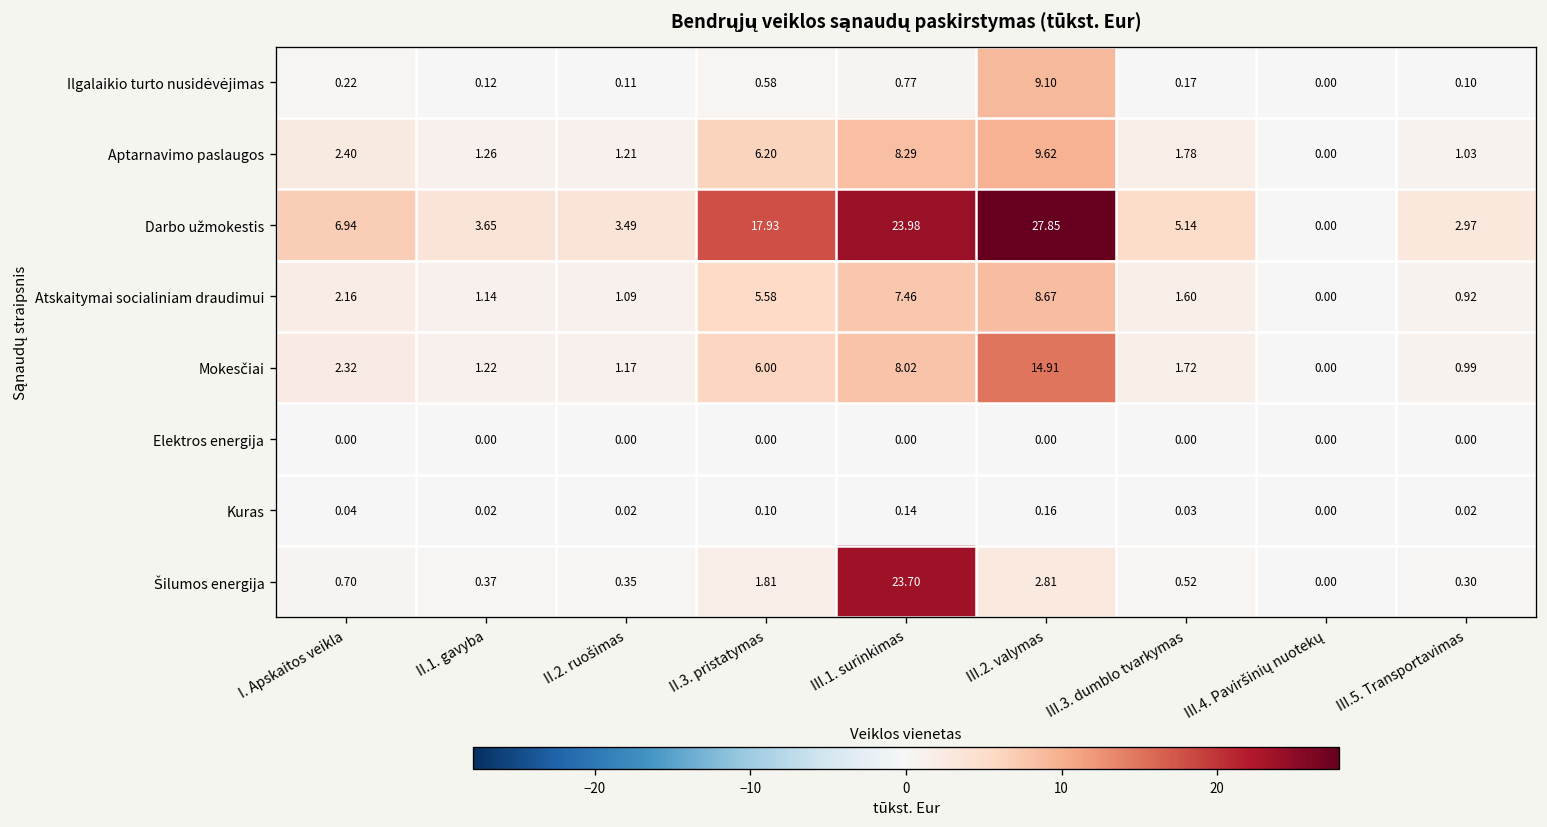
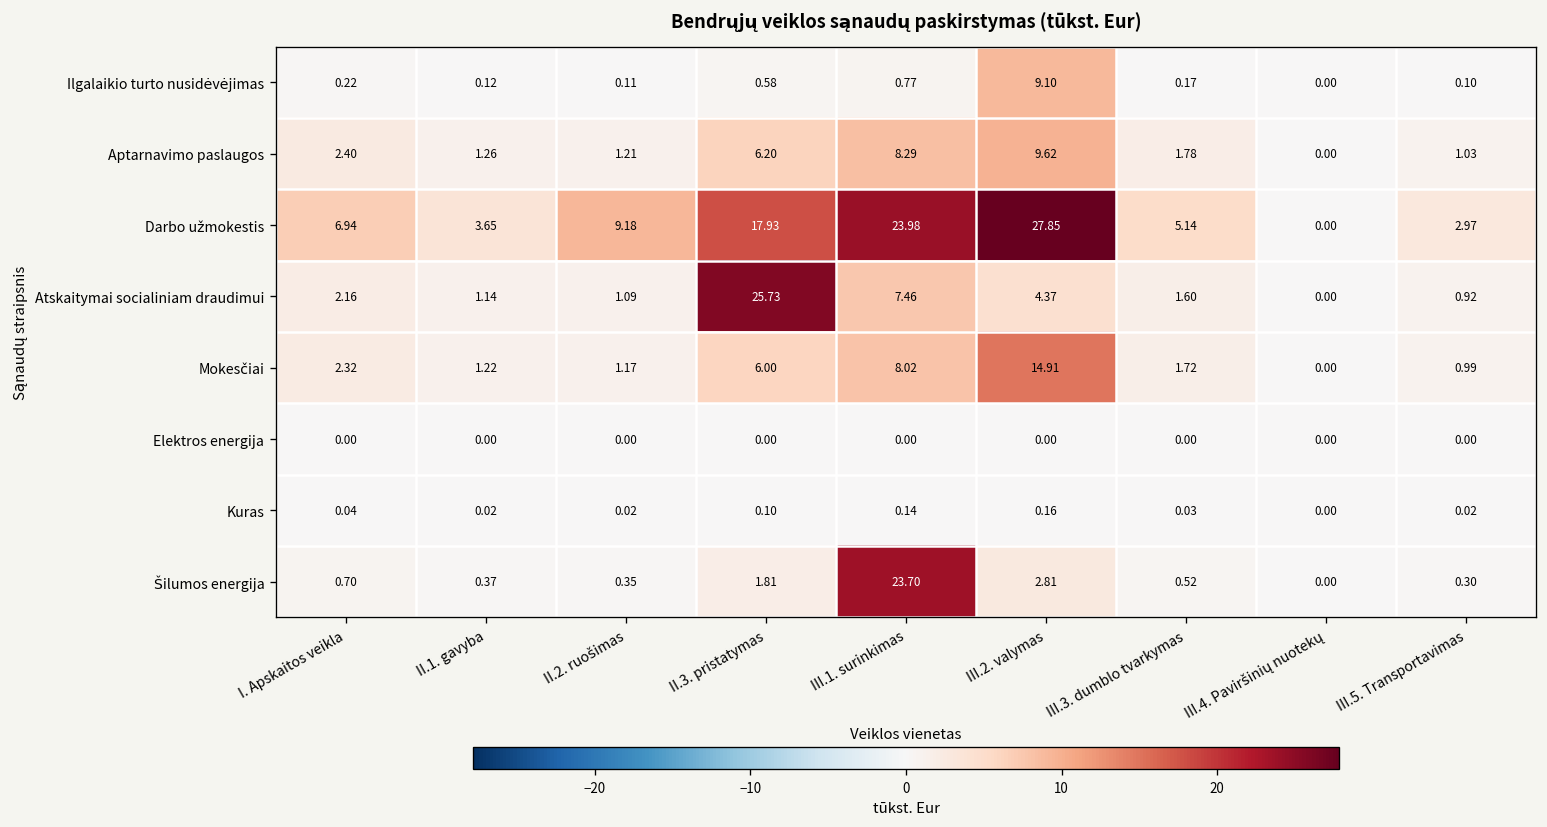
  {
    "Ilgalaikio turto nusidėvėjimas": {
      "I. Apskaitos veikla": 0.22,
      "II.1. gavyba": 0.12,
      "II.2. ruošimas": 0.11,
      "II.3. pristatymas": 0.58,
      "III.1. surinkimas": 0.77,
      "III.2. valymas": 9.10,
      "III.3. dumblo tvarkymas": 0.17,
      "III.4. Paviršinių nuotekų": 0.00,
      "III.5. Transportavimas": 0.10
    },
    "Aptarnavimo paslaugos": {
      "I. Apskaitos veikla": 2.40,
      "II.1. gavyba": 1.26,
      "II.2. ruošimas": 1.21,
      "II.3. pristatymas": 6.20,
      "III.1. surinkimas": 8.29,
      "III.2. valymas": 9.62,
      "III.3. dumblo tvarkymas": 1.78,
      "III.4. Paviršinių nuotekų": 0.00,
      "III.5. Transportavimas": 1.03
    },
    "Darbo užmokestis": {
      "I. Apskaitos veikla": 6.94,
      "II.1. gavyba": 3.65,
-     "II.2. ruošimas": 3.49,
+     "II.2. ruošimas": 9.18,
      "II.3. pristatymas": 17.93,
      "III.1. surinkimas": 23.98,
      "III.2. valymas": 27.85,
      "III.3. dumblo tvarkymas": 5.14,
      "III.4. Paviršinių nuotekų": 0.00,
      "III.5. Transportavimas": 2.97
    },
    "Atskaitymai socialiniam draudimui": {
      "I. Apskaitos veikla": 2.16,
      "II.1. gavyba": 1.14,
      "II.2. ruošimas": 1.09,
-     "II.3. pristatymas": 5.58,
+     "II.3. pristatymas": 25.73,
      "III.1. surinkimas": 7.46,
-     "III.2. valymas": 8.67,
+     "III.2. valymas": 4.37,
      "III.3. dumblo tvarkymas": 1.60,
      "III.4. Paviršinių nuotekų": 0.00,
      "III.5. Transportavimas": 0.92
    },
    "Mokesčiai": {
      "I. Apskaitos veikla": 2.32,
      "II.1. gavyba": 1.22,
      "II.2. ruošimas": 1.17,
      "II.3. pristatymas": 6.00,
      "III.1. surinkimas": 8.02,
      "III.2. valymas": 14.91,
      "III.3. dumblo tvarkymas": 1.72,
      "III.4. Paviršinių nuotekų": 0.00,
      "III.5. Transportavimas": 0.99
    },
    "Elektros energija": {
      "I. Apskaitos veikla": 0.00,
      "II.1. gavyba": 0.00,
      "II.2. ruošimas": 0.00,
      "II.3. pristatymas": 0.00,
      "III.1. surinkimas": 0.00,
      "III.2. valymas": 0.00,
      "III.3. dumblo tvarkymas": 0.00,
      "III.4. Paviršinių nuotekų": 0.00,
      "III.5. Transportavimas": 0.00
    },
    "Kuras": {
      "I. Apskaitos veikla": 0.04,
      "II.1. gavyba": 0.02,
      "II.2. ruošimas": 0.02,
      "II.3. pristatymas": 0.10,
      "III.1. surinkimas": 0.14,
      "III.2. valymas": 0.16,
      "III.3. dumblo tvarkymas": 0.03,
      "III.4. Paviršinių nuotekų": 0.00,
      "III.5. Transportavimas": 0.02
    },
    "Šilumos energija": {
      "I. Apskaitos veikla": 0.70,
      "II.1. gavyba": 0.37,
      "II.2. ruošimas": 0.35,
      "II.3. pristatymas": 1.81,
      "III.1. surinkimas": 23.70,
      "III.2. valymas": 2.81,
      "III.3. dumblo tvarkymas": 0.52,
      "III.4. Paviršinių nuotekų": 0.00,
      "III.5. Transportavimas": 0.30
    }
  }
